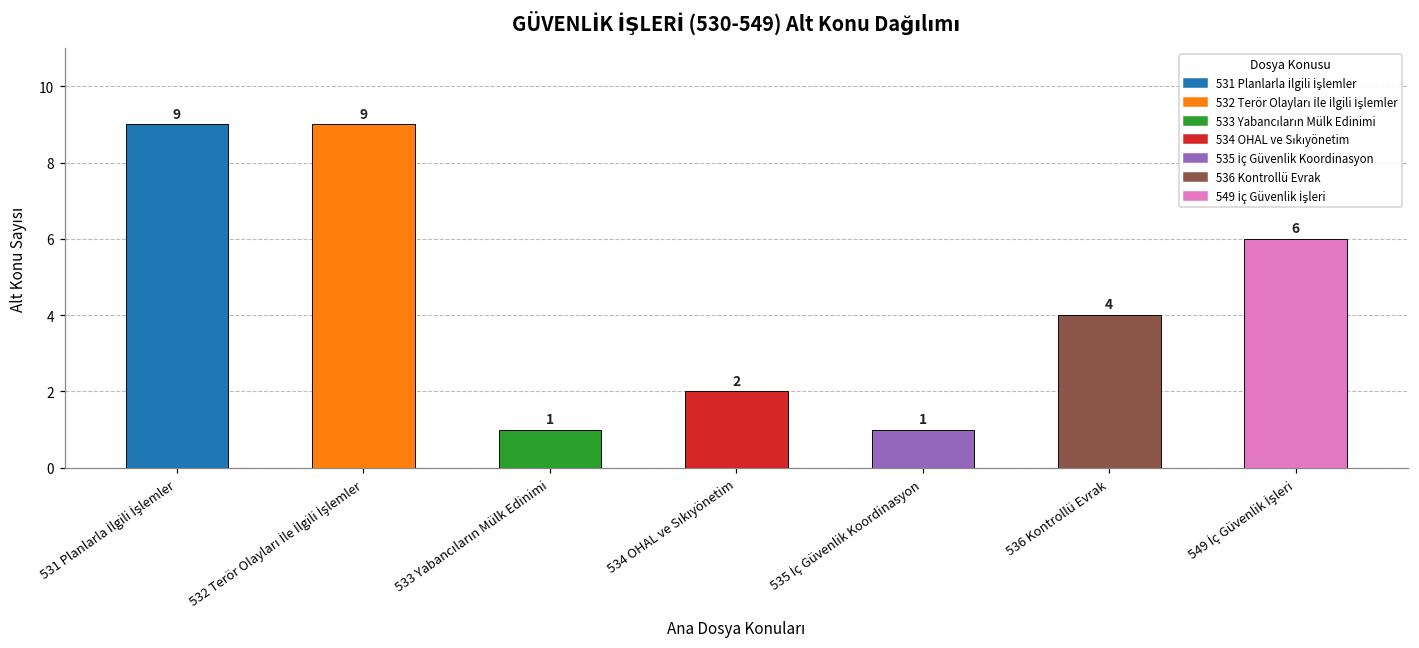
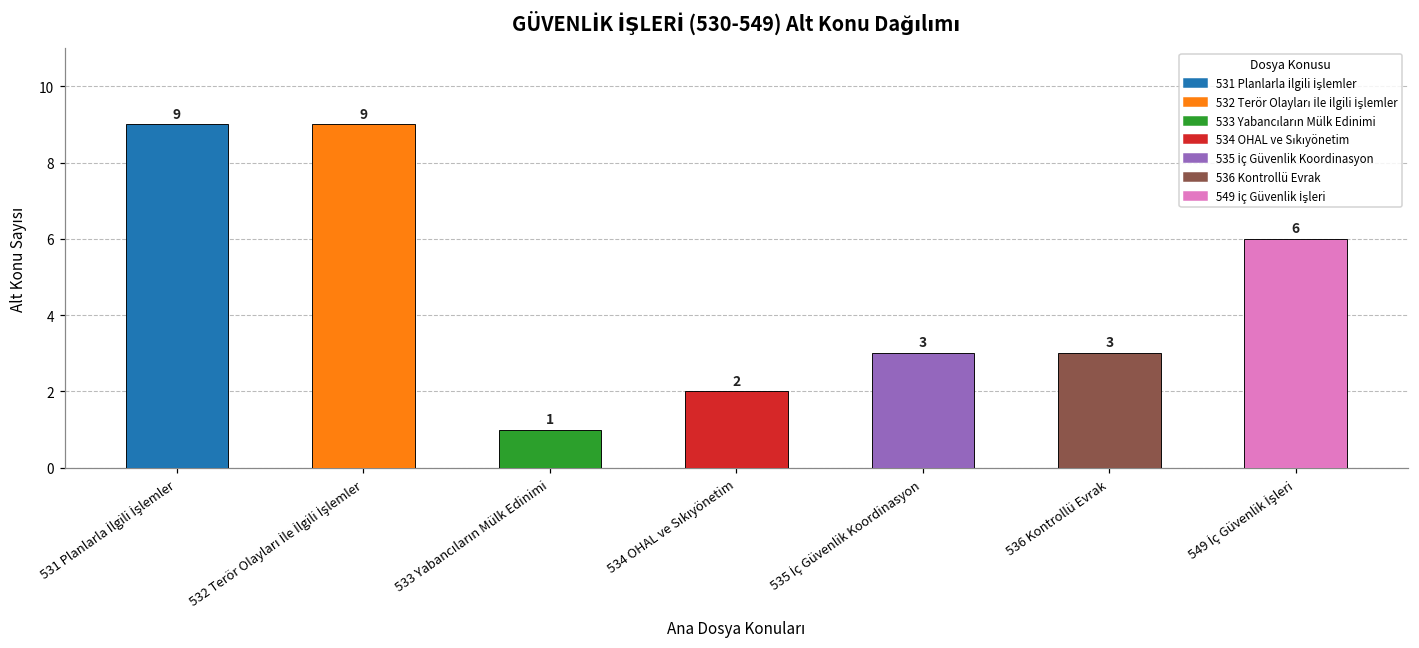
  {
    "531 Planlarla İlgili İşlemler": 9,
    "532 Terör Olayları İle İlgili İşlemler": 9,
    "533 Yabancıların Mülk Edinimi": 1,
    "534 OHAL ve Sıkıyönetim": 2,
-   "535 İç Güvenlik Koordinasyon": 1,
-   "536 Kontrollü Evrak": 4,
+   "535 İç Güvenlik Koordinasyon": 3,
+   "536 Kontrollü Evrak": 3,
    "549 İç Güvenlik İşleri": 6
  }
